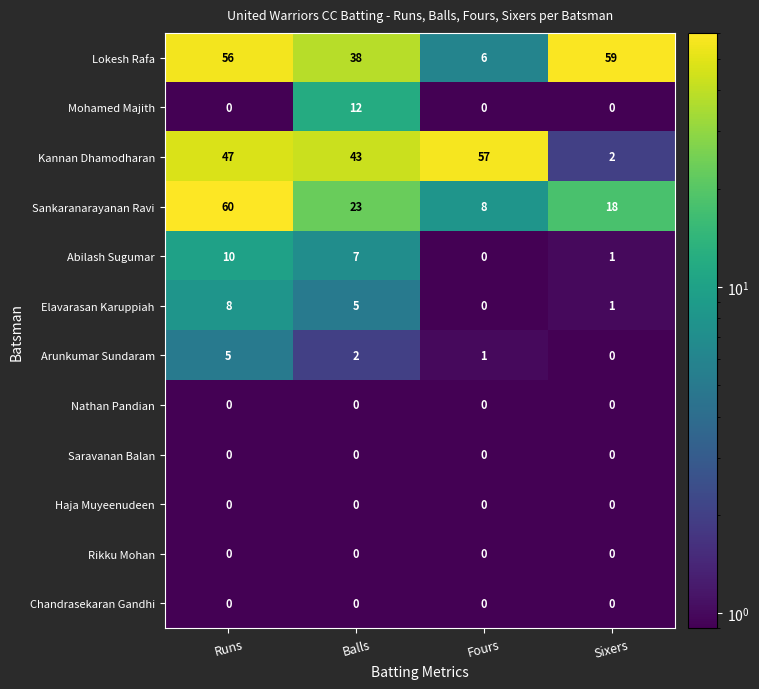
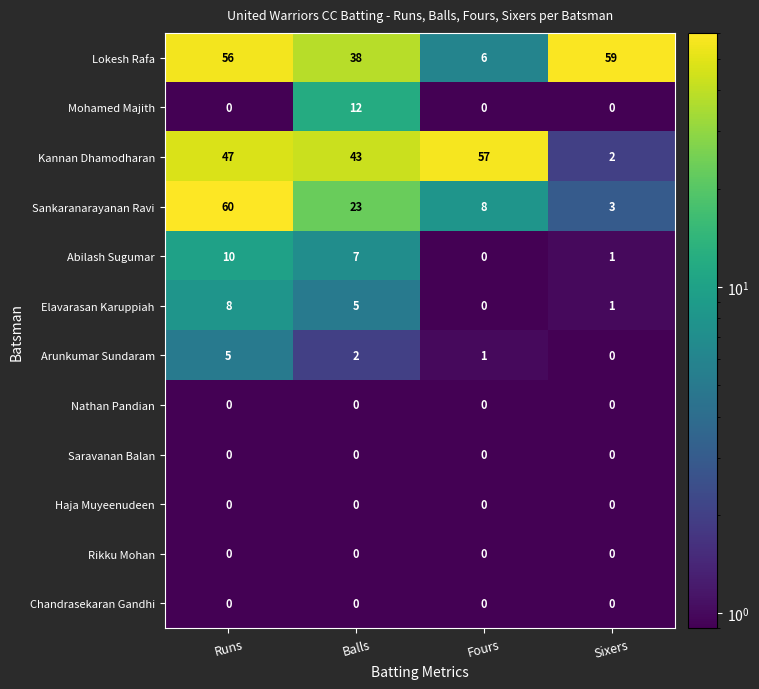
  {
    "Lokesh Rafa": {
      "Runs": 56,
      "Balls": 38,
      "Fours": 6,
      "Sixers": 59
    },
    "Mohamed Majith": {
      "Runs": 0,
      "Balls": 12,
      "Fours": 0,
      "Sixers": 0
    },
    "Kannan Dhamodharan": {
      "Runs": 47,
      "Balls": 43,
      "Fours": 57,
      "Sixers": 2
    },
    "Sankaranarayanan Ravi": {
      "Runs": 60,
      "Balls": 23,
      "Fours": 8,
-     "Sixers": 18
+     "Sixers": 3
    },
    "Abilash Sugumar": {
      "Runs": 10,
      "Balls": 7,
      "Fours": 0,
      "Sixers": 1
    },
    "Elavarasan Karuppiah": {
      "Runs": 8,
      "Balls": 5,
      "Fours": 0,
      "Sixers": 1
    },
    "Arunkumar Sundaram": {
      "Runs": 5,
      "Balls": 2,
      "Fours": 1,
      "Sixers": 0
    },
    "Nathan Pandian": {
      "Runs": 0,
      "Balls": 0,
      "Fours": 0,
      "Sixers": 0
    },
    "Saravanan Balan": {
      "Runs": 0,
      "Balls": 0,
      "Fours": 0,
      "Sixers": 0
    },
    "Haja Muyeenudeen": {
      "Runs": 0,
      "Balls": 0,
      "Fours": 0,
      "Sixers": 0
    },
    "Rikku Mohan": {
      "Runs": 0,
      "Balls": 0,
      "Fours": 0,
      "Sixers": 0
    },
    "Chandrasekaran Gandhi": {
      "Runs": 0,
      "Balls": 0,
      "Fours": 0,
      "Sixers": 0
    }
  }
